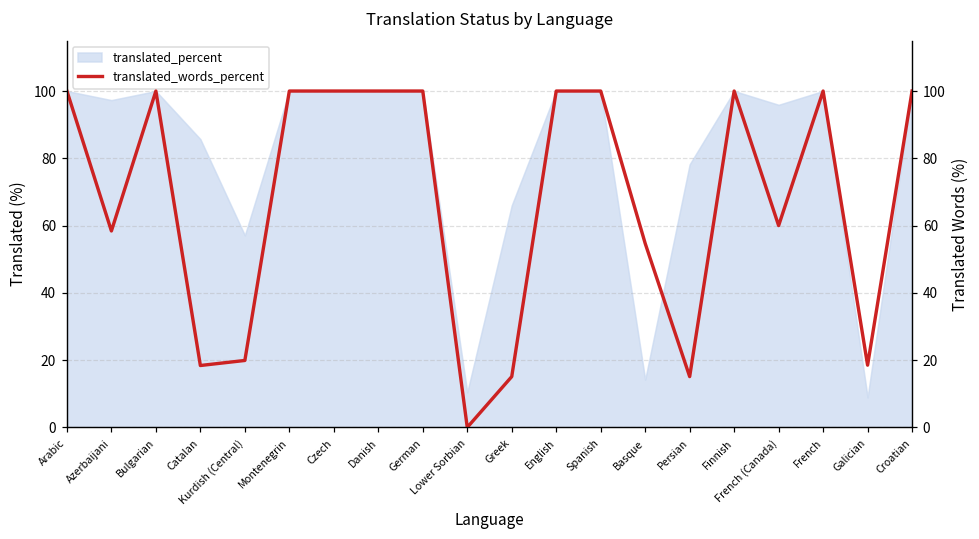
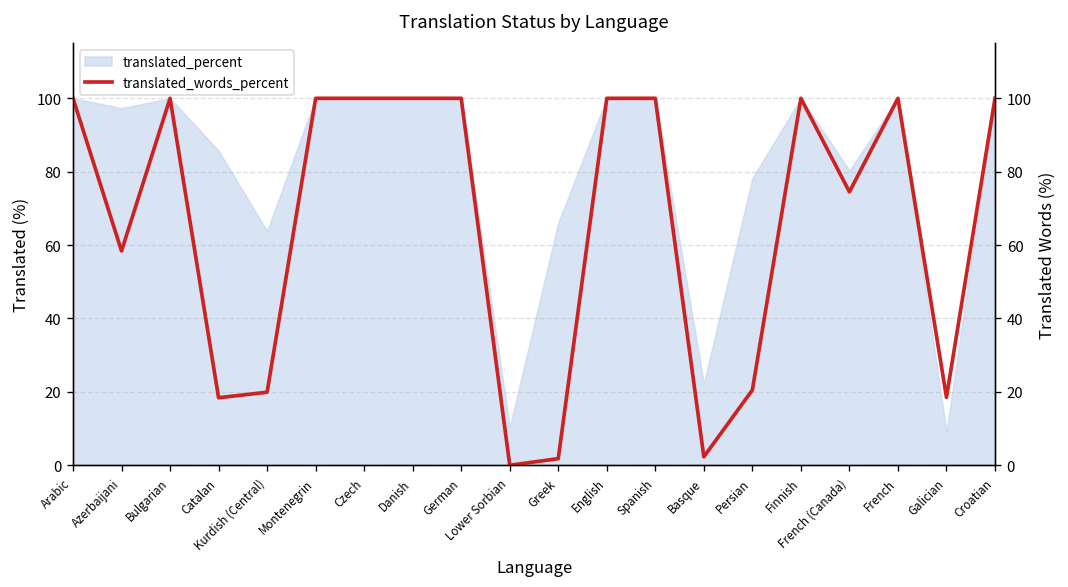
  {
    "translated_percent": {
      "Arabic": 100,
      "Azerbaijani": 97,
      "Bulgarian": 100,
      "Catalan": 86,
-     "Kurdish (Central)": 57,
+     "Kurdish (Central)": 64,
      "Montenegrin": 100,
      "Czech": 100,
      "Danish": 100,
      "German": 100,
      "Lower Sorbian": 10,
      "Greek": 66,
      "English": 100,
      "Spanish": 100,
-     "Basque": 14,
+     "Basque": 22,
      "Persian": 78,
      "Finnish": 100,
-     "French (Canada)": 96,
+     "French (Canada)": 80,
      "French": 100,
      "Galician": 9,
      "Croatian": 100
    },
    "translated_words_percent": {
      "Arabic": 100,
      "Azerbaijani": 58,
      "Bulgarian": 100,
      "Catalan": 18,
      "Kurdish (Central)": 20,
      "Montenegrin": 100,
      "Czech": 100,
      "Danish": 100,
      "German": 100,
      "Lower Sorbian": 0,
-     "Greek": 15,
+     "Greek": 2,
      "English": 100,
      "Spanish": 100,
-     "Basque": 55,
-     "Persian": 15,
+     "Basque": 2,
+     "Persian": 21,
      "Finnish": 100,
-     "French (Canada)": 60,
+     "French (Canada)": 75,
      "French": 100,
      "Galician": 19,
      "Croatian": 100
    }
  }
